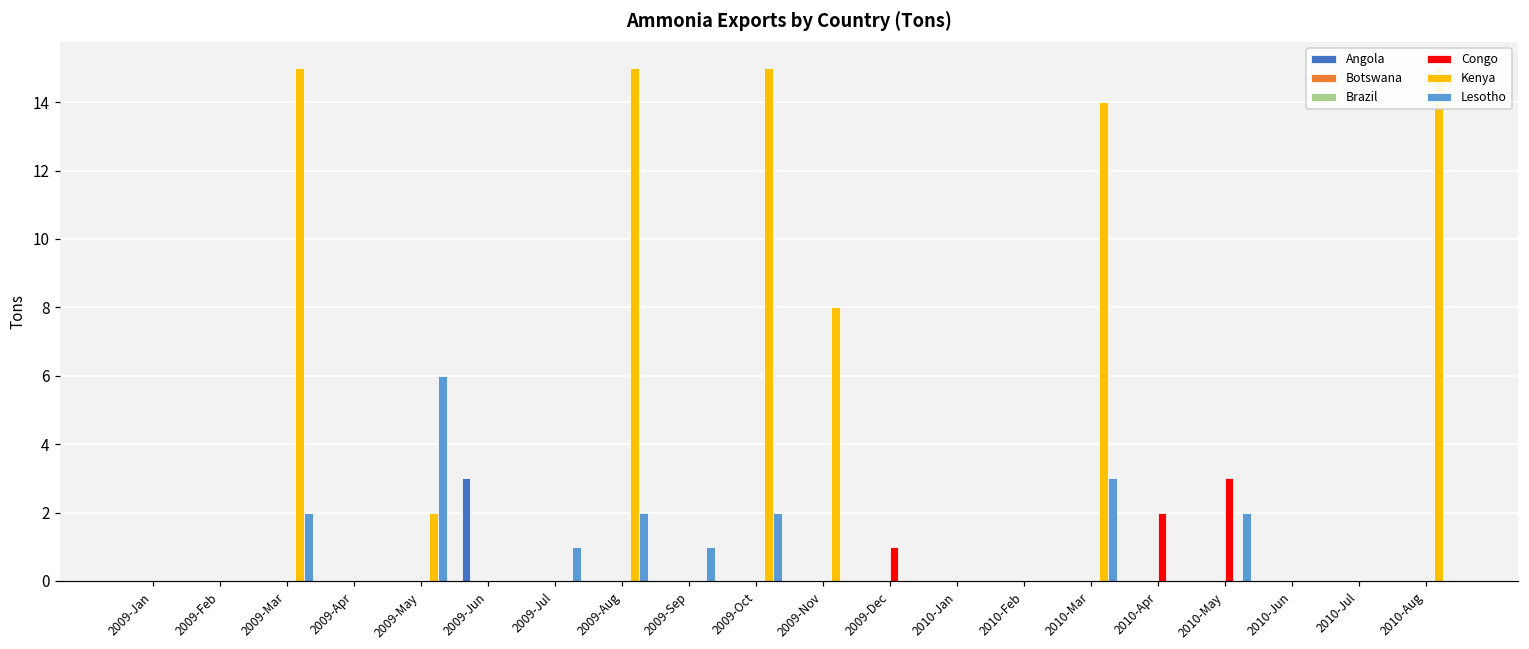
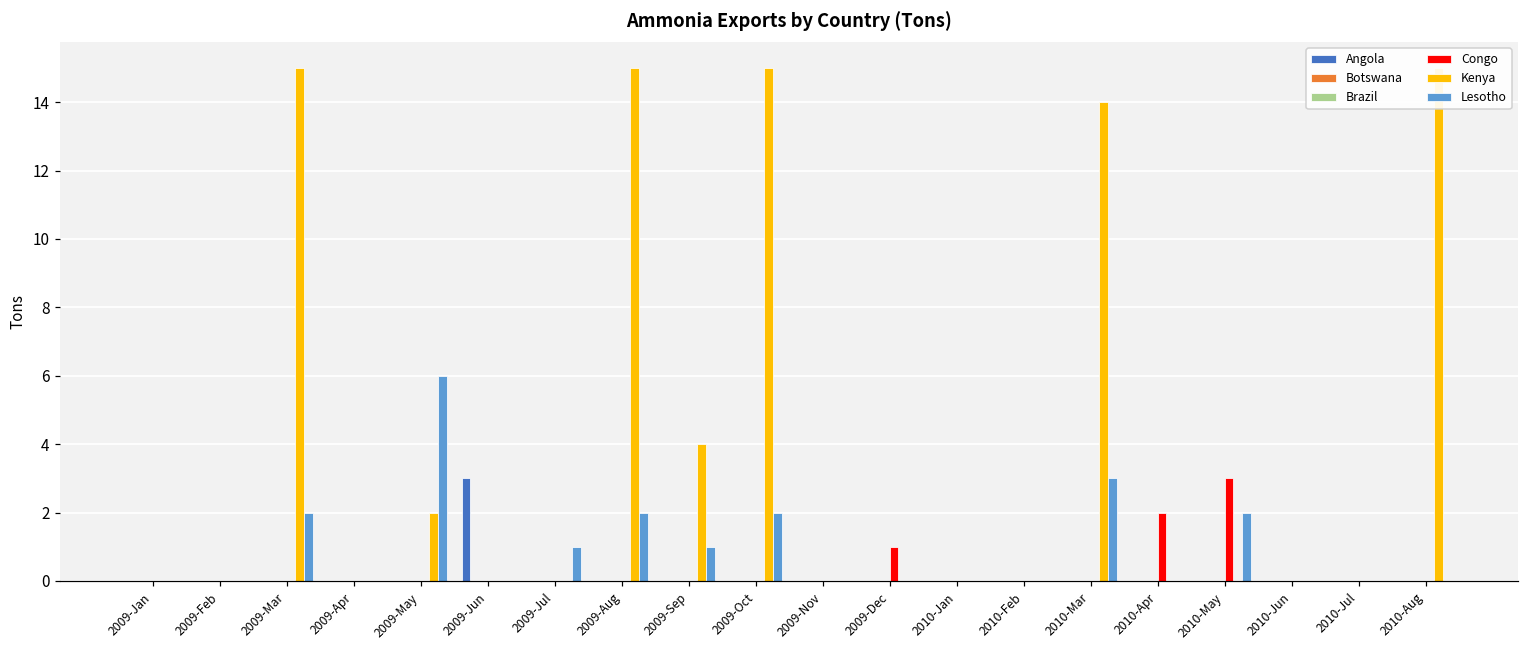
  {
    "Botswana": {
      "2009-Jan": 0,
      "2009-Feb": 0,
      "2009-Mar": 0,
      "2009-Apr": 0,
      "2009-May": 0,
      "2009-Jun": 0,
      "2009-Jul": 0,
      "2009-Aug": 0,
      "2009-Sep": 0,
      "2009-Oct": 0,
      "2009-Nov": 0,
      "2009-Dec": 0,
      "2010-Jan": 0,
      "2010-Feb": 0,
      "2010-Mar": 0,
      "2010-Apr": 0,
      "2010-May": 0,
      "2010-Jun": 0,
      "2010-Jul": 0,
      "2010-Aug": 0
    },
    "Brazil": {
      "2009-Jan": 0,
      "2009-Feb": 0,
      "2009-Mar": 0,
      "2009-Apr": 0,
      "2009-May": 0,
      "2009-Jun": 0,
      "2009-Jul": 0,
      "2009-Aug": 0,
      "2009-Sep": 0,
      "2009-Oct": 0,
      "2009-Nov": 0,
      "2009-Dec": 0,
      "2010-Jan": 0,
      "2010-Feb": 0,
      "2010-Mar": 0,
      "2010-Apr": 0,
      "2010-May": 0,
      "2010-Jun": 0,
      "2010-Jul": 0,
      "2010-Aug": 0
    },
    "Congo": {
      "2009-Jan": 0,
      "2009-Feb": 0,
      "2009-Mar": 0,
      "2009-Apr": 0,
      "2009-May": 0,
      "2009-Jun": 0,
      "2009-Jul": 0,
      "2009-Aug": 0,
      "2009-Sep": 0,
      "2009-Oct": 0,
      "2009-Nov": 0,
      "2009-Dec": 1,
      "2010-Jan": 0,
      "2010-Feb": 0,
      "2010-Mar": 0,
      "2010-Apr": 2,
      "2010-May": 3,
      "2010-Jun": 0,
      "2010-Jul": 0,
      "2010-Aug": 0
    },
    "Kenya": {
      "2009-Jan": 0,
      "2009-Feb": 0,
      "2009-Mar": 15,
      "2009-Apr": 0,
      "2009-May": 2,
      "2009-Jun": 0,
      "2009-Jul": 0,
      "2009-Aug": 15,
-     "2009-Sep": 0,
+     "2009-Sep": 4,
      "2009-Oct": 15,
-     "2009-Nov": 8,
+     "2009-Nov": 0,
      "2009-Dec": 0,
      "2010-Jan": 0,
      "2010-Feb": 0,
      "2010-Mar": 14,
      "2010-Apr": 0,
      "2010-May": 0,
      "2010-Jun": 0,
      "2010-Jul": 0
    }
  }
